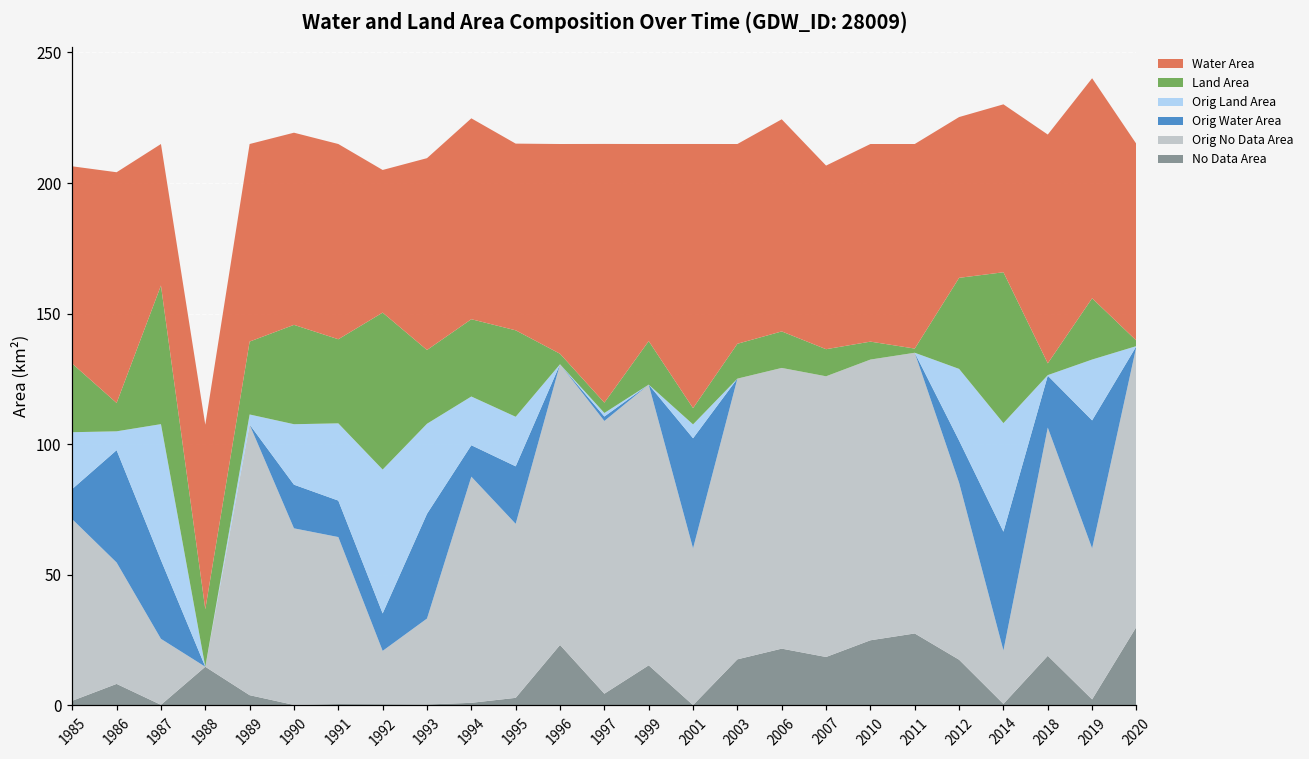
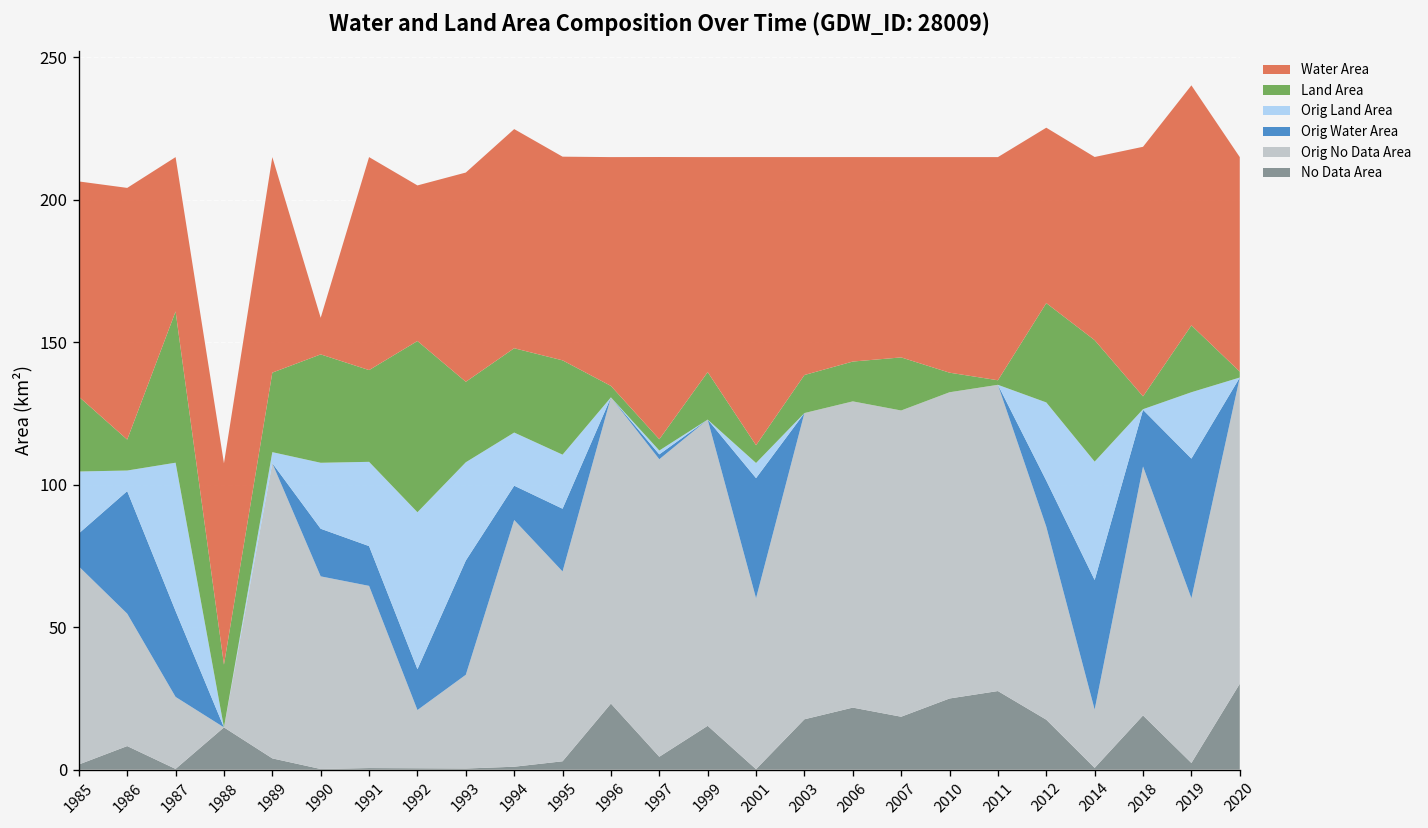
  {
    "No Data Area": {
      "1985": 2,
      "1986": 8,
      "1989": 4,
      "1995": 3,
      "1996": 23,
      "1997": 4,
      "1999": 15,
      "2003": 18,
      "2006": 22,
      "2007": 19,
      "2010": 25,
      "2011": 28,
      "2012": 18,
      "2018": 19,
      "2019": 2,
      "2020": 30
    },
    "Orig Water Area": {
      "1985": 12,
      "1986": 43,
      "1987": 30,
      "1990": 17,
      "1991": 14,
      "1992": 14,
      "1993": 40,
      "1994": 12,
      "1995": 22,
      "1997": 2,
      "2001": 42,
      "2012": 16,
      "2014": 45,
      "2019": 49
    },
    "Land Area": {
      "1985": 26,
      "1986": 11,
      "1987": 53,
      "1988": 22,
      "1989": 28,
      "1990": 38,
      "1991": 32,
      "1992": 60,
      "1993": 28,
      "1994": 30,
      "1995": 33,
      "1996": 4,
      "1997": 4,
      "1999": 17,
      "2001": 6,
      "2003": 13,
      "2006": 14,
-     "2007": 10,
+     "2007": 19,
      "2010": 7,
      "2011": 2,
      "2012": 35,
-     "2014": 58,
+     "2014": 43,
      "2018": 5,
      "2019": 23,
      "2020": 2
    },
    "Water Area": {
      "1985": 76,
      "1986": 88,
      "1987": 54,
      "1988": 71,
      "1989": 76,
-     "1990": 74,
+     "1990": 13,
      "1991": 75,
      "1992": 55,
      "1993": 73,
      "1994": 77,
      "1995": 71,
      "1996": 80,
      "1997": 99,
      "1999": 75,
      "2001": 101,
      "2003": 76,
-     "2006": 81,
+     "2006": 72,
      "2007": 70,
      "2010": 76,
      "2011": 78,
      "2012": 62,
      "2014": 64,
      "2018": 88,
      "2019": 84,
      "2020": 75
    }
  }
